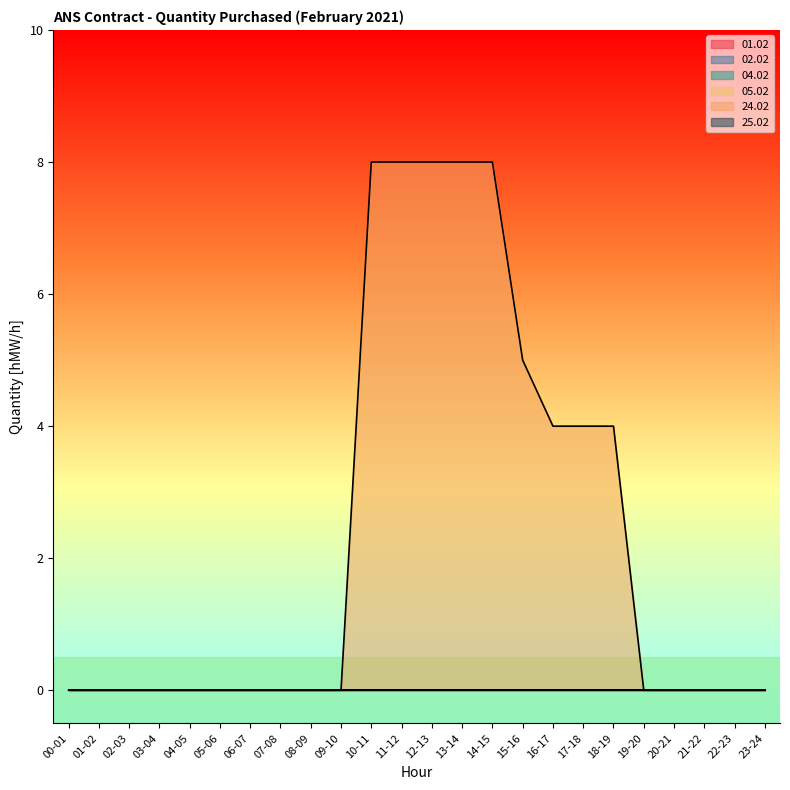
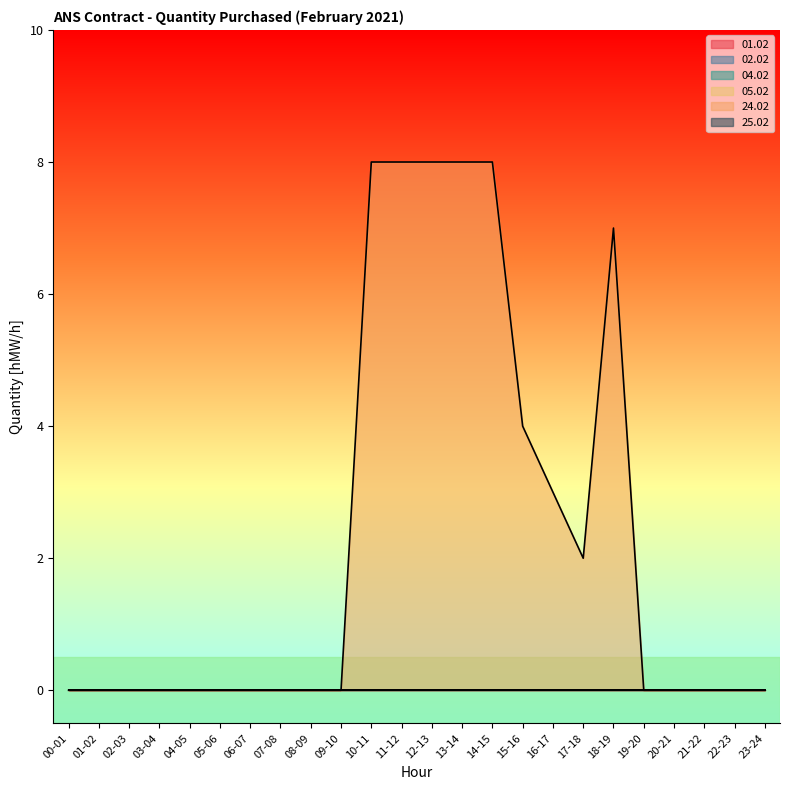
  {
    "24.02": {
      "10-11": 8,
      "11-12": 8,
      "12-13": 8,
      "13-14": 8,
      "14-15": 8,
-     "15-16": 5,
-     "16-17": 4,
-     "17-18": 4,
-     "18-19": 4
+     "15-16": 4,
+     "16-17": 3,
+     "17-18": 2,
+     "18-19": 7
    }
  }
